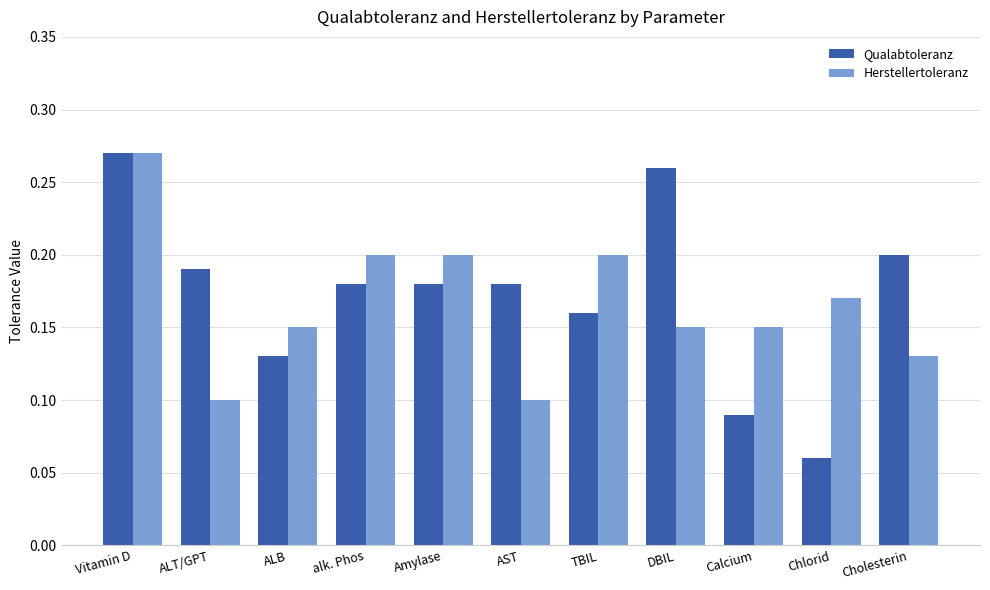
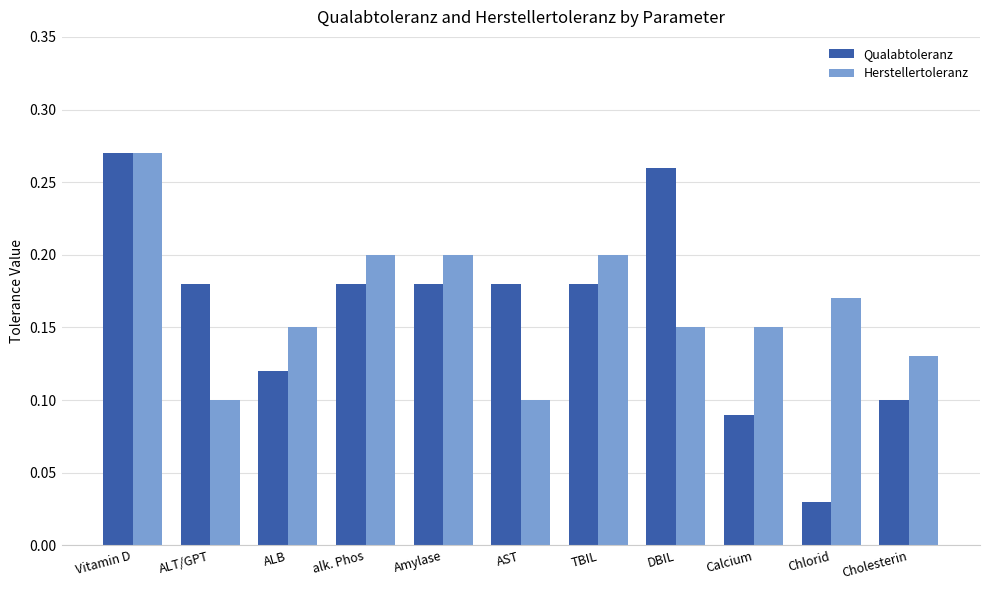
  {
    "Qualabtoleranz": {
      "Vitamin D": 0.27,
-     "ALT/GPT": 0.19,
-     "ALB": 0.13,
+     "ALT/GPT": 0.18,
+     "ALB": 0.12,
      "alk. Phos": 0.18,
      "Amylase": 0.18,
      "AST": 0.18,
-     "TBIL": 0.16,
+     "TBIL": 0.18,
      "DBIL": 0.26,
      "Calcium": 0.09,
-     "Chlorid": 0.06,
-     "Cholesterin": 0.2
+     "Chlorid": 0.03,
+     "Cholesterin": 0.1
    },
    "Herstellertoleranz": {
      "Vitamin D": 0.27,
      "ALT/GPT": 0.10,
      "ALB": 0.15,
      "alk. Phos": 0.20,
      "Amylase": 0.20,
      "AST": 0.10,
      "TBIL": 0.20,
      "DBIL": 0.15,
      "Calcium": 0.15,
      "Chlorid": 0.17,
      "Cholesterin": 0.13
    }
  }
